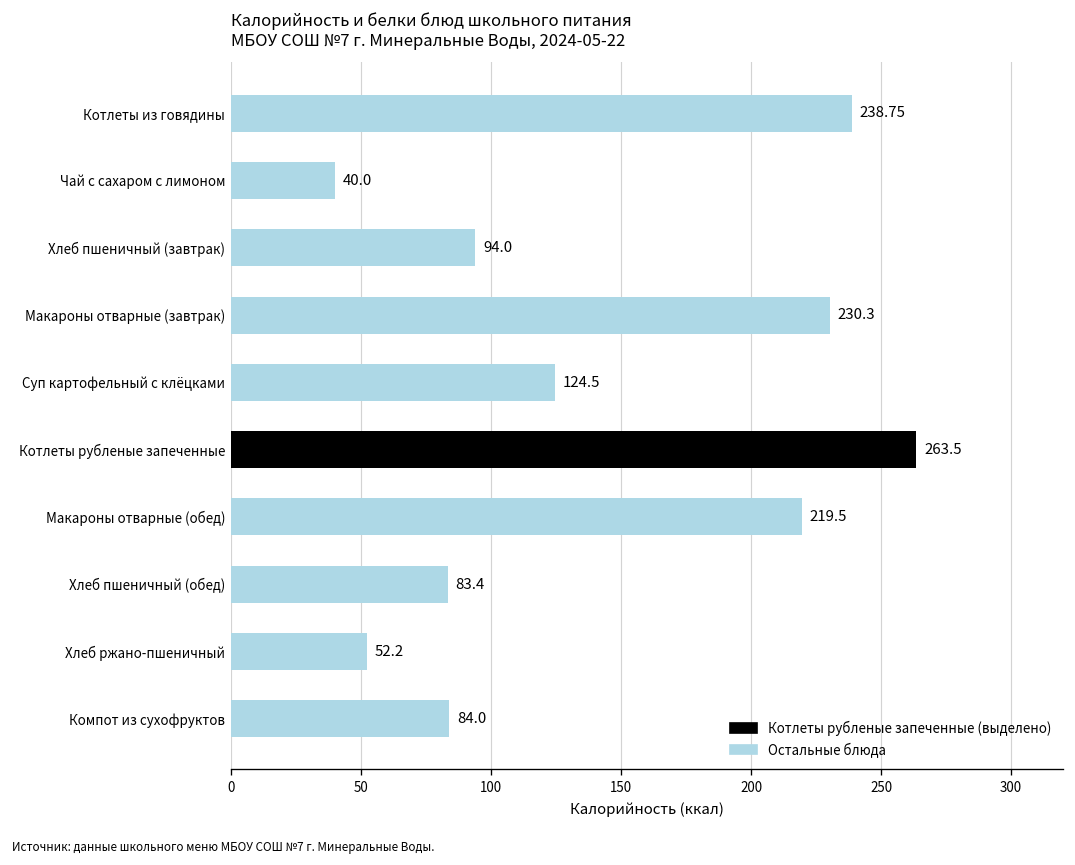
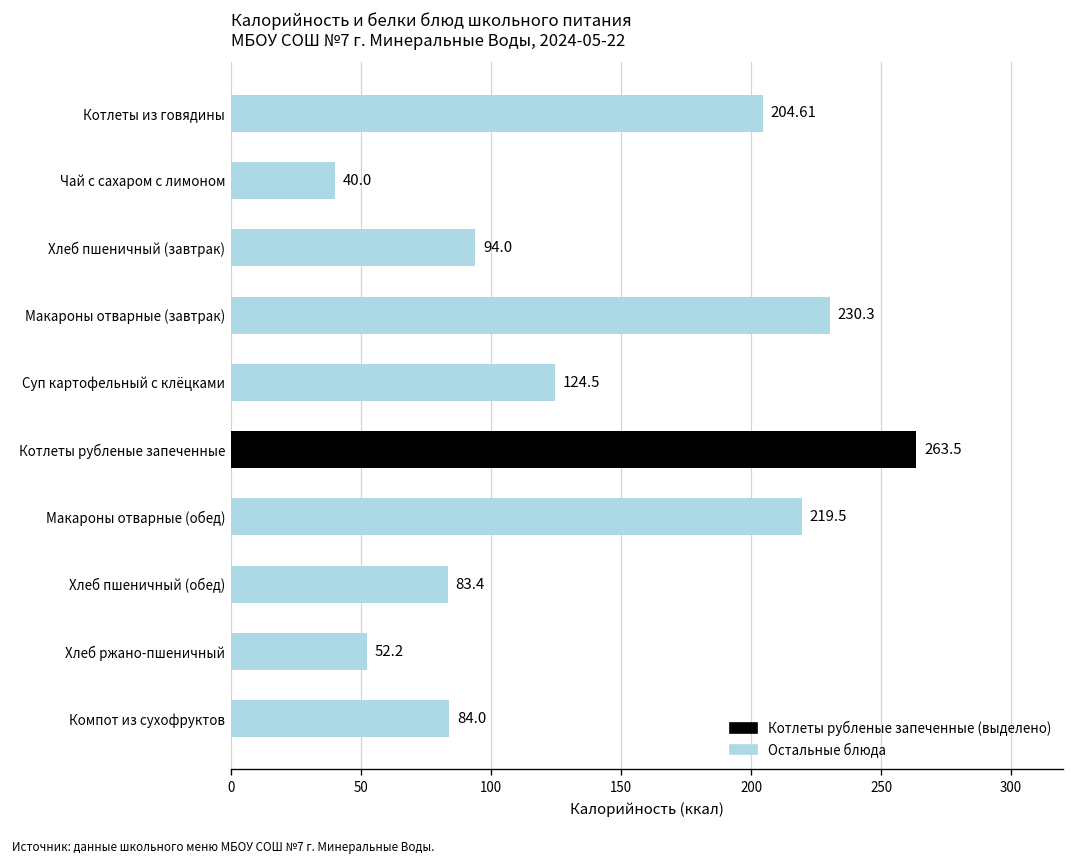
  {
-   "Котлеты из говядины": 238.75,
+   "Котлеты из говядины": 204.61,
    "Чай с сахаром с лимоном": 40.0,
    "Хлеб пшеничный (завтрак)": 94.0,
    "Макароны отварные (завтрак)": 230.3,
    "Суп картофельный с клёцками": 124.5,
    "Котлеты рубленые запеченные": 263.5,
    "Макароны отварные (обед)": 219.5,
    "Хлеб пшеничный (обед)": 83.4,
    "Хлеб ржано-пшеничный": 52.2,
    "Компот из сухофруктов": 84.0
  }
